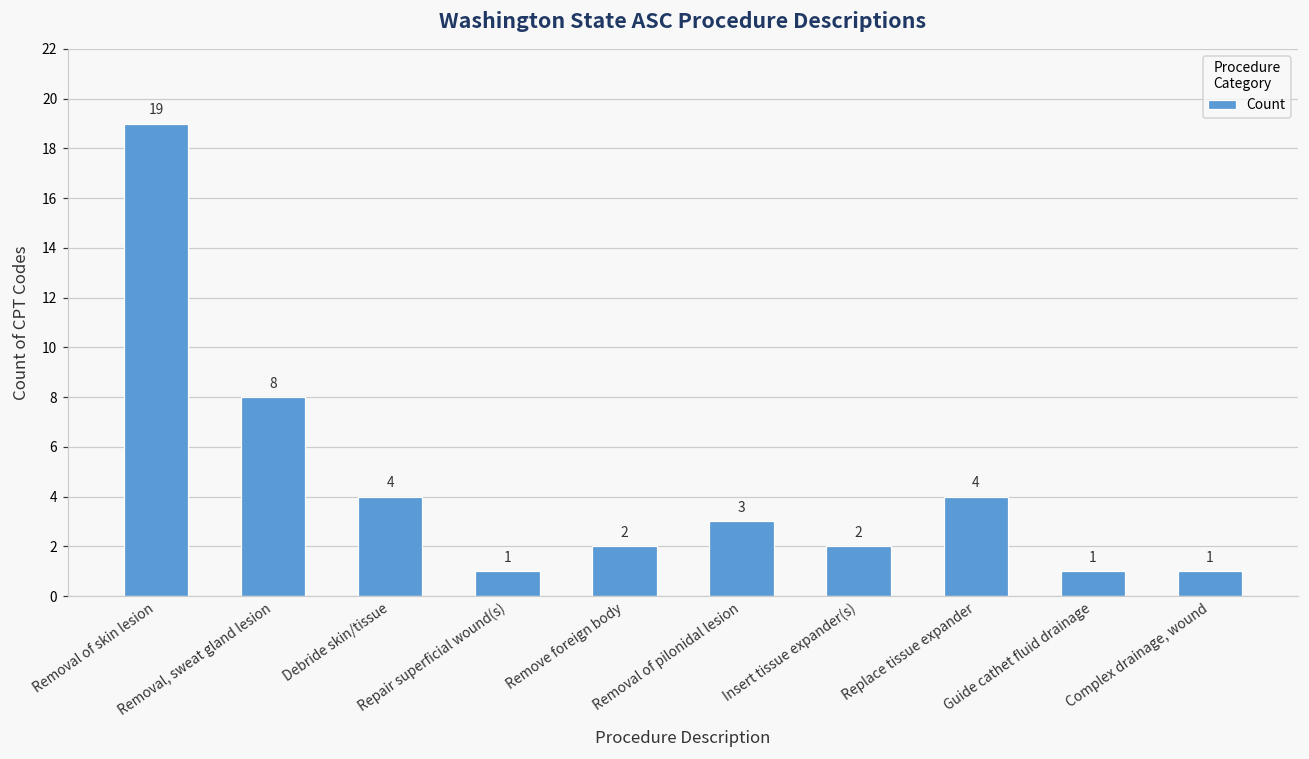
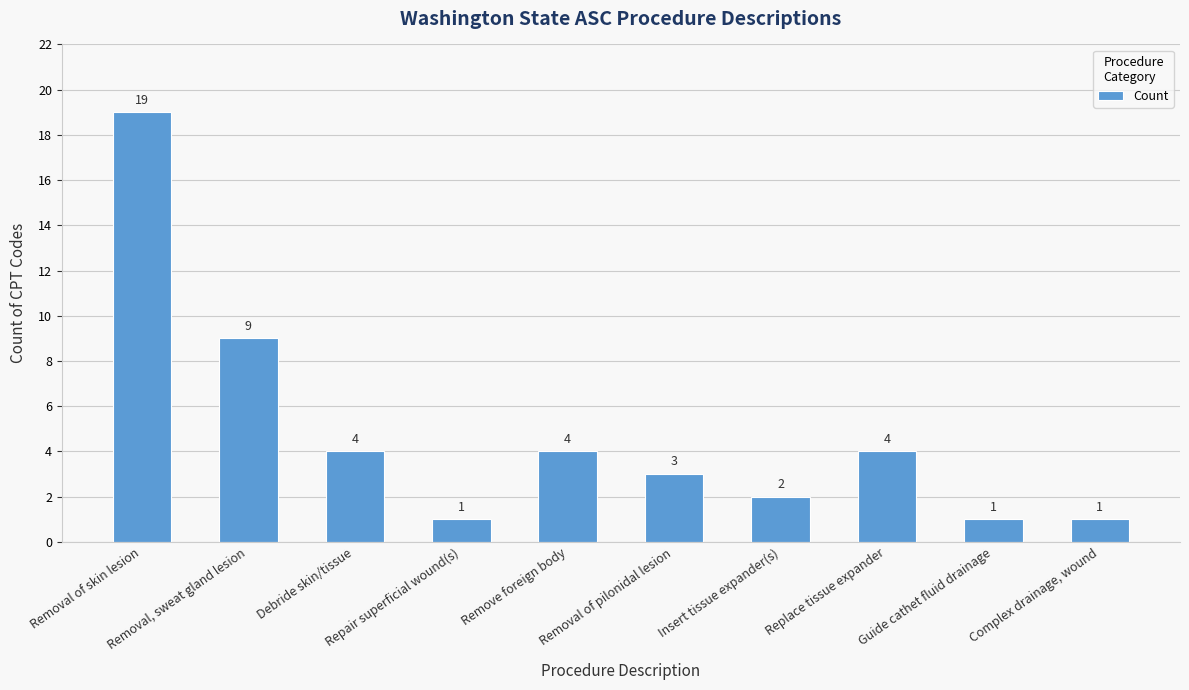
  {
    "Removal of skin lesion": 19,
-   "Removal, sweat gland lesion": 8,
+   "Removal, sweat gland lesion": 9,
    "Debride skin/tissue": 4,
    "Repair superficial wound(s)": 1,
-   "Remove foreign body": 2,
+   "Remove foreign body": 4,
    "Removal of pilonidal lesion": 3,
    "Insert tissue expander(s)": 2,
    "Replace tissue expander": 4,
    "Guide cathet fluid drainage": 1,
    "Complex drainage, wound": 1
  }
